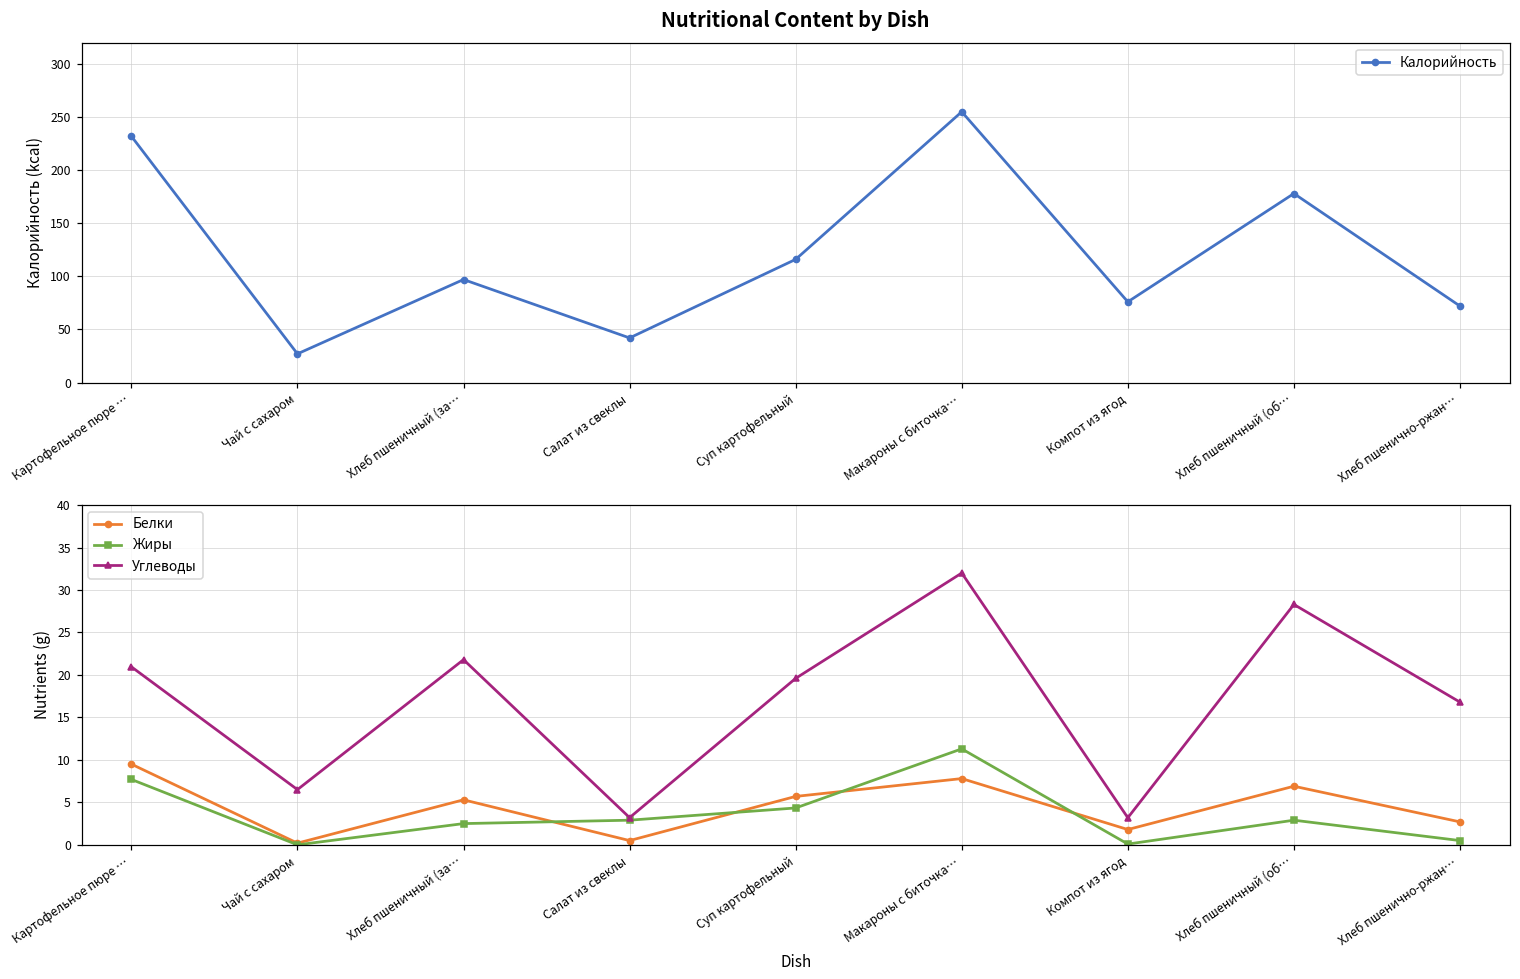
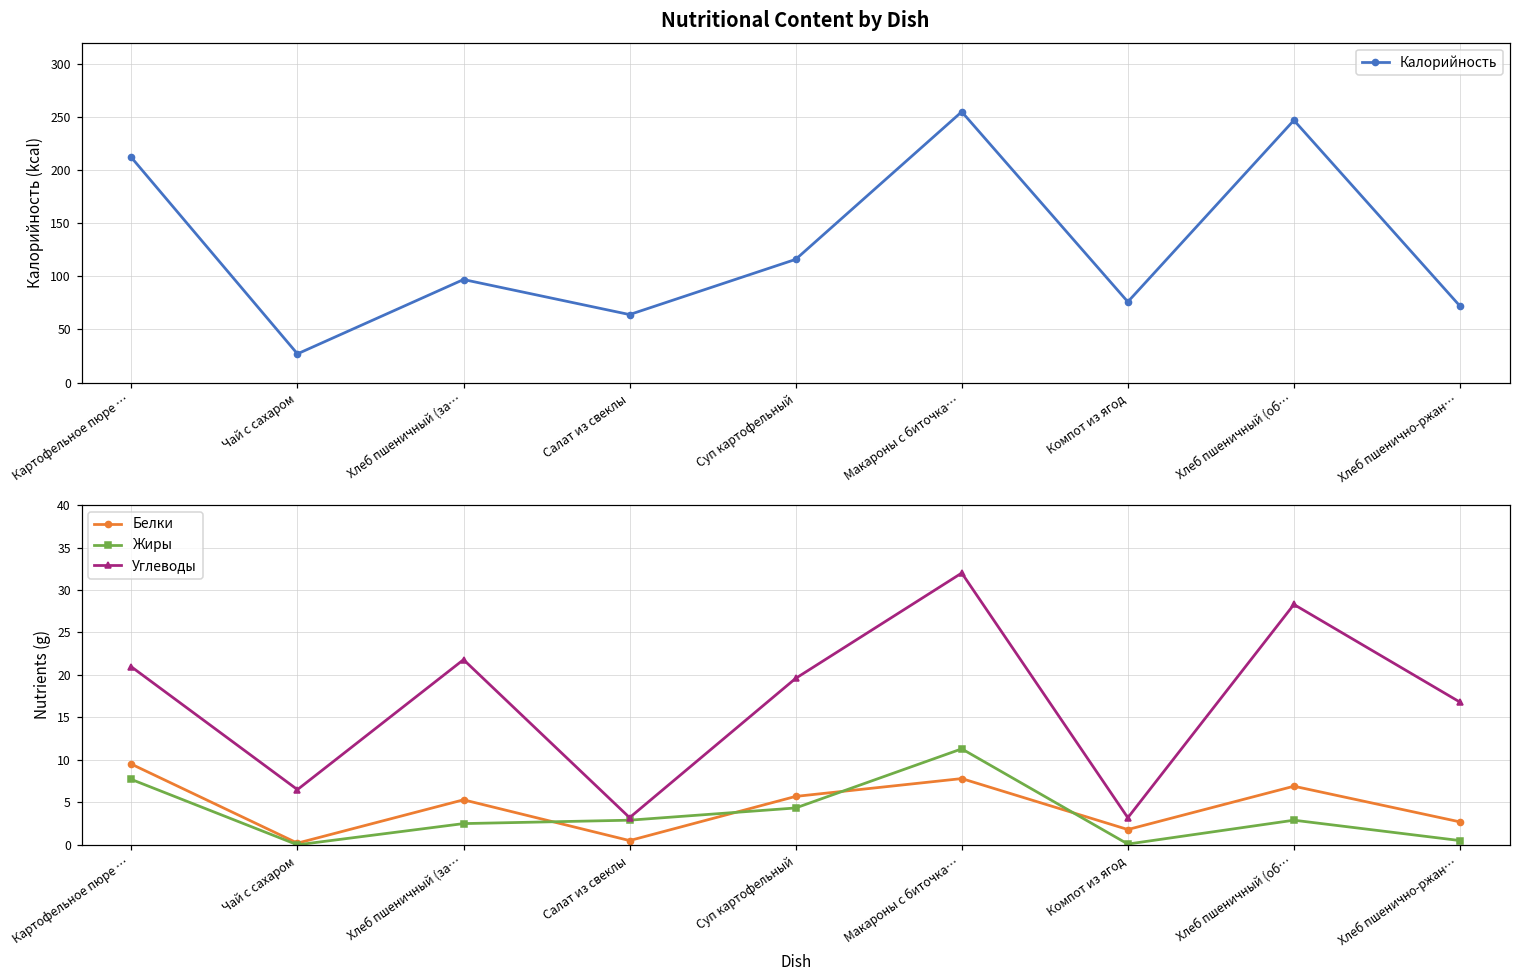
  {
    "Nutritional Content by Dish": {
-     "Картофельное пюре …": 230,
+     "Картофельное пюре …": 210,
      "Чай с сахаром": 30,
      "Хлеб пшеничный (за…": 100,
-     "Салат из свеклы": 40,
+     "Салат из свеклы": 60,
      "Суп картофельный": 120,
      "Макароны с биточка…": 260,
      "Компот из ягод": 80,
-     "Хлеб пшеничный (об…": 180,
+     "Хлеб пшеничный (об…": 250,
      "Хлеб пшенично-ржан…": 70
    }
  }
